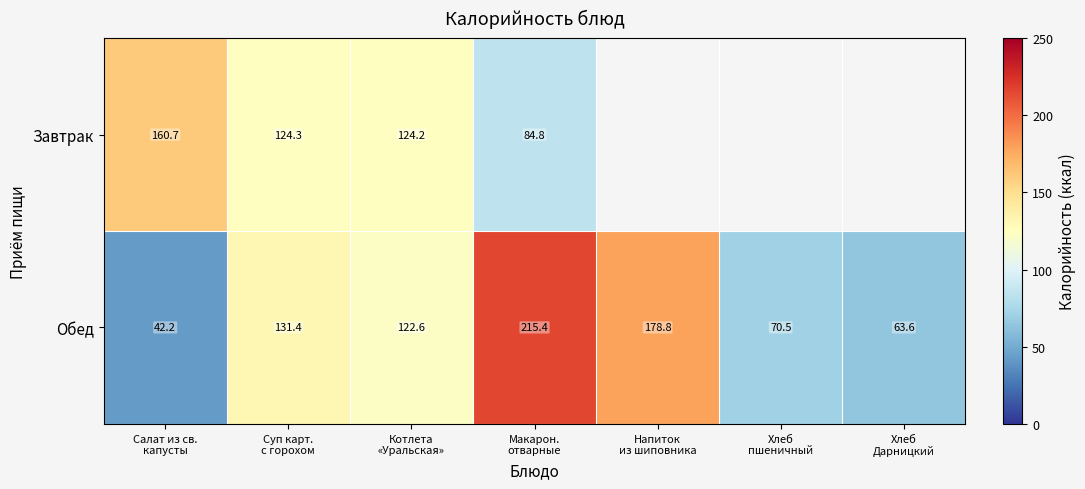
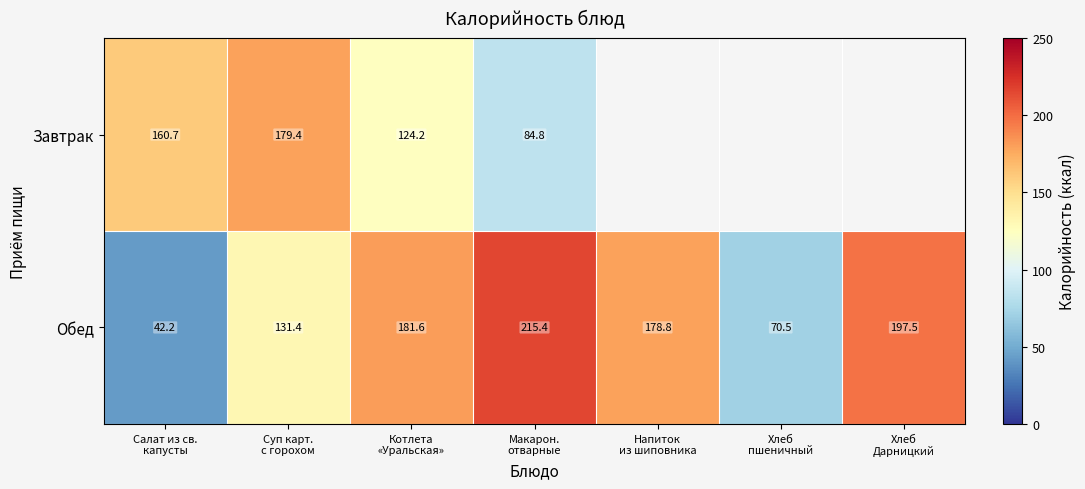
  {
    "Завтрак": {
-     "Суп карт. с горохом": 124.3
+     "Суп карт. с горохом": 179.4
    },
    "Обед": {
-     "Котлета «Уральская»": 122.6,
-     "Хлеб Дарницкий": 63.6
+     "Котлета «Уральская»": 181.6,
+     "Хлеб Дарницкий": 197.5
    }
  }
